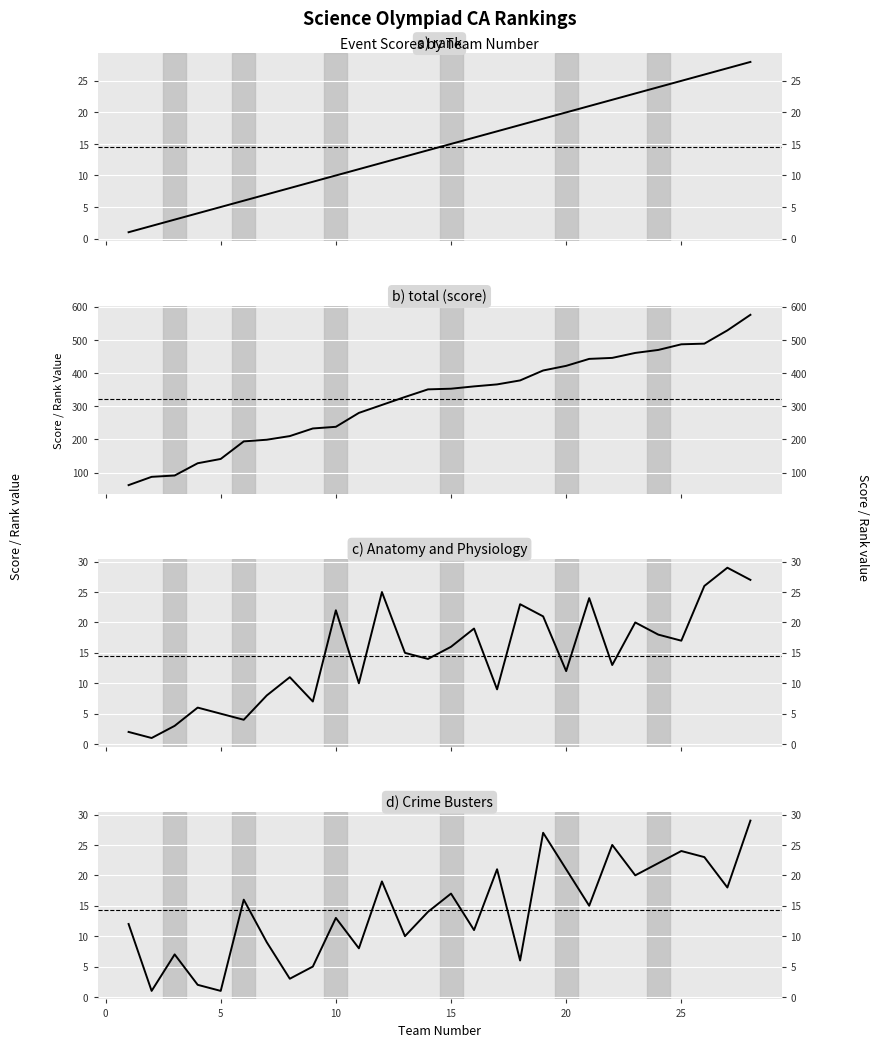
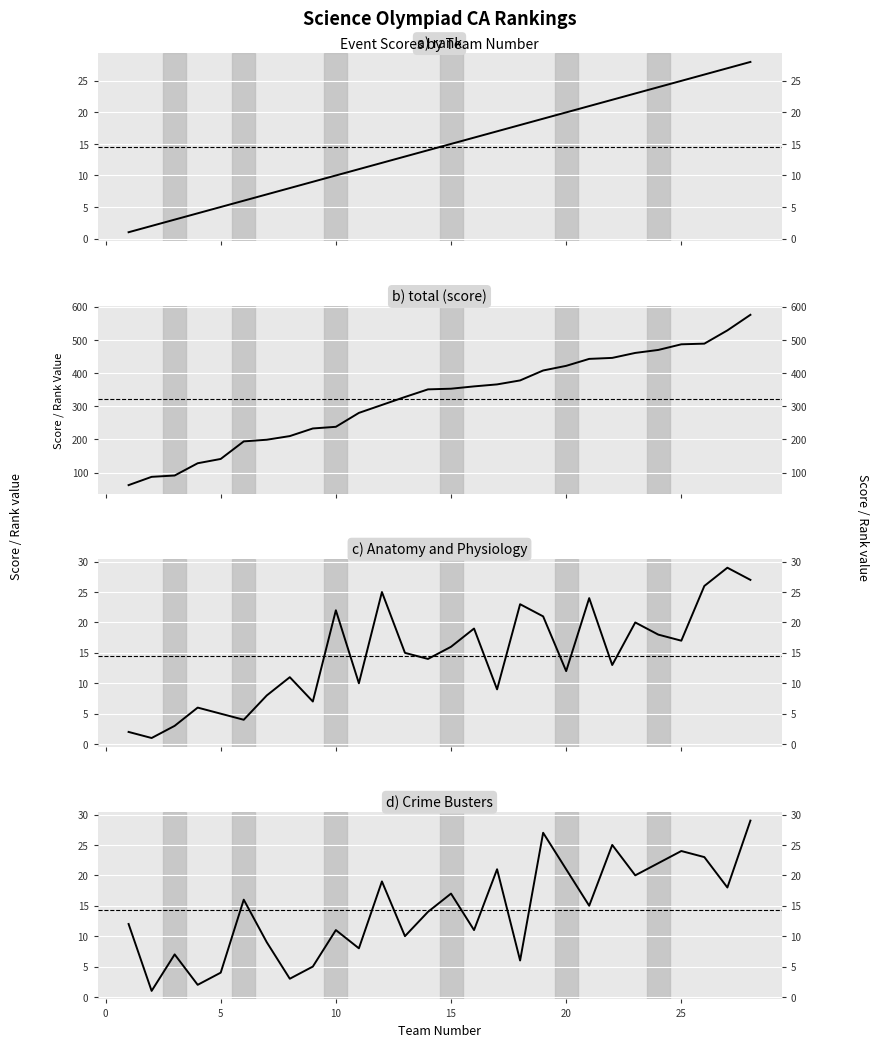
  {
    "d) Crime Busters": {
-     "5": 1,
-     "10": 13,
+     "5": 4,
+     "10": 11,
      "15": 17,
      "20": 21,
      "25": 24
    }
  }
